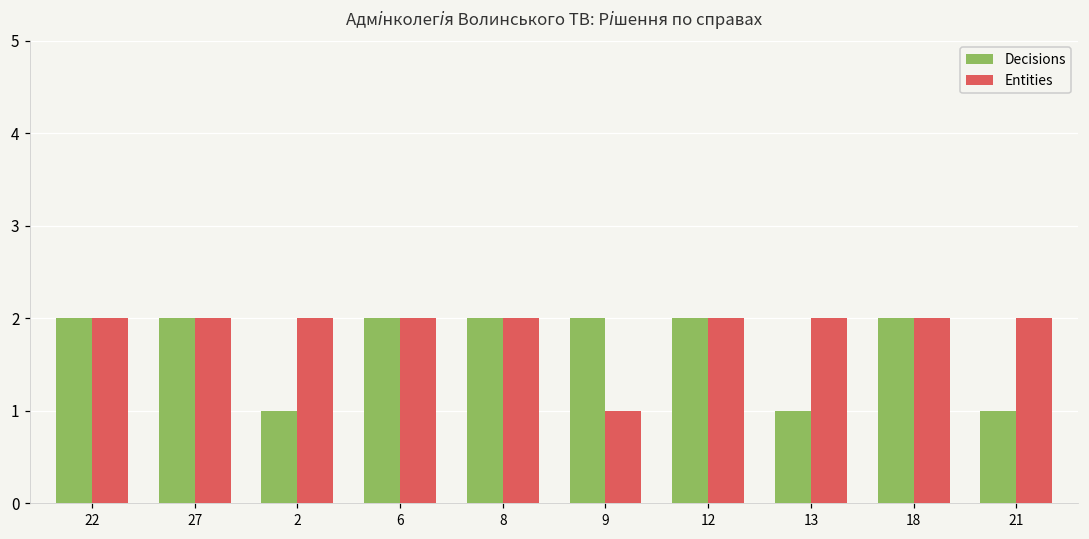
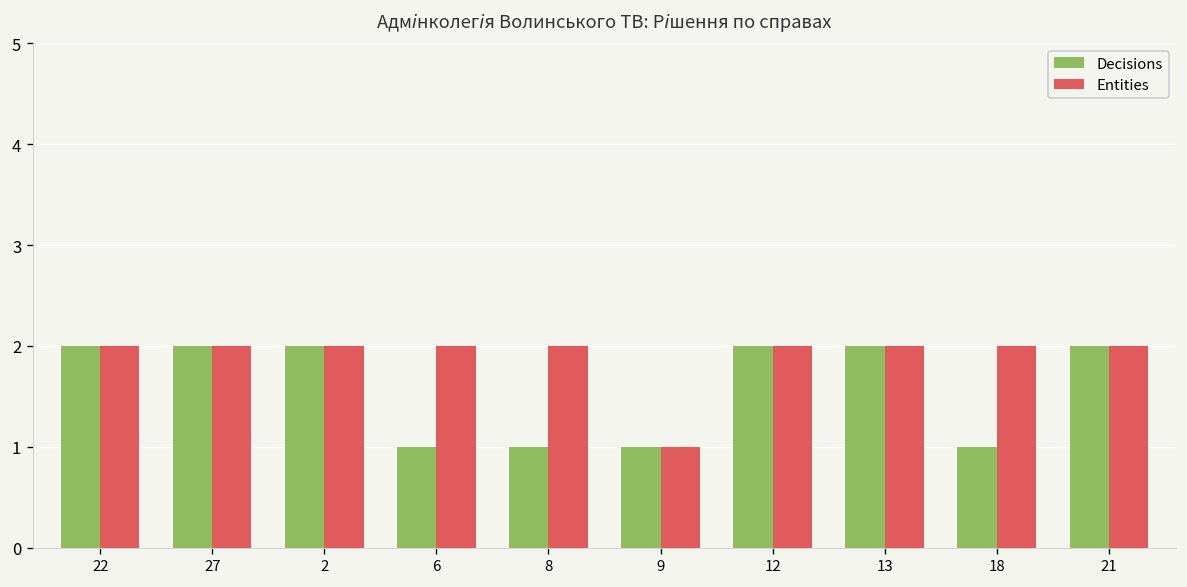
  {
    "Decisions": {
      "22": 2,
      "27": 2,
-     "2": 1,
-     "6": 2,
-     "8": 2,
-     "9": 2,
+     "2": 2,
+     "6": 1,
+     "8": 1,
+     "9": 1,
      "12": 2,
-     "13": 1,
-     "18": 2,
-     "21": 1
+     "13": 2,
+     "18": 1,
+     "21": 2
    },
    "Entities": {
      "22": 2,
      "27": 2,
      "2": 2,
      "6": 2,
      "8": 2,
      "9": 1,
      "12": 2,
      "13": 2,
      "18": 2,
      "21": 2
    }
  }
